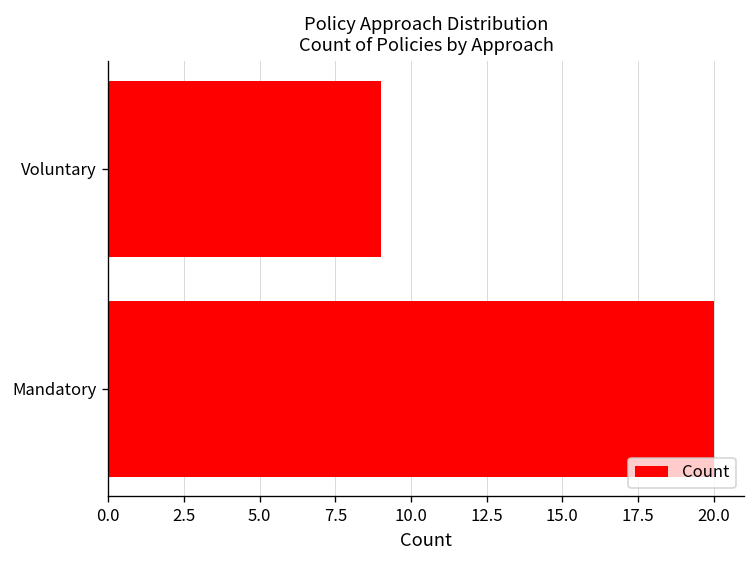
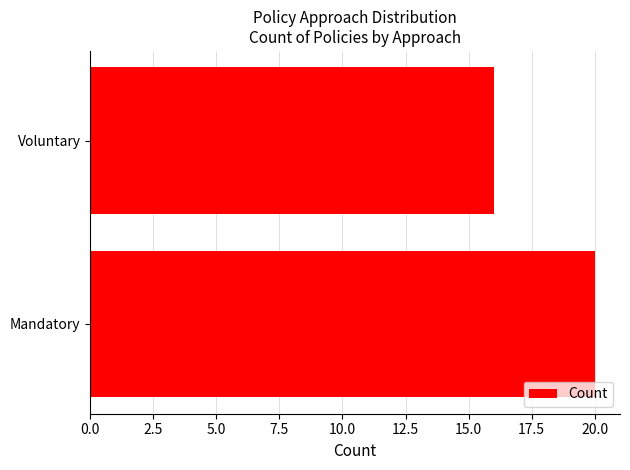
  {
-   "Voluntary": 9,
+   "Voluntary": 16,
    "Mandatory": 20
  }
